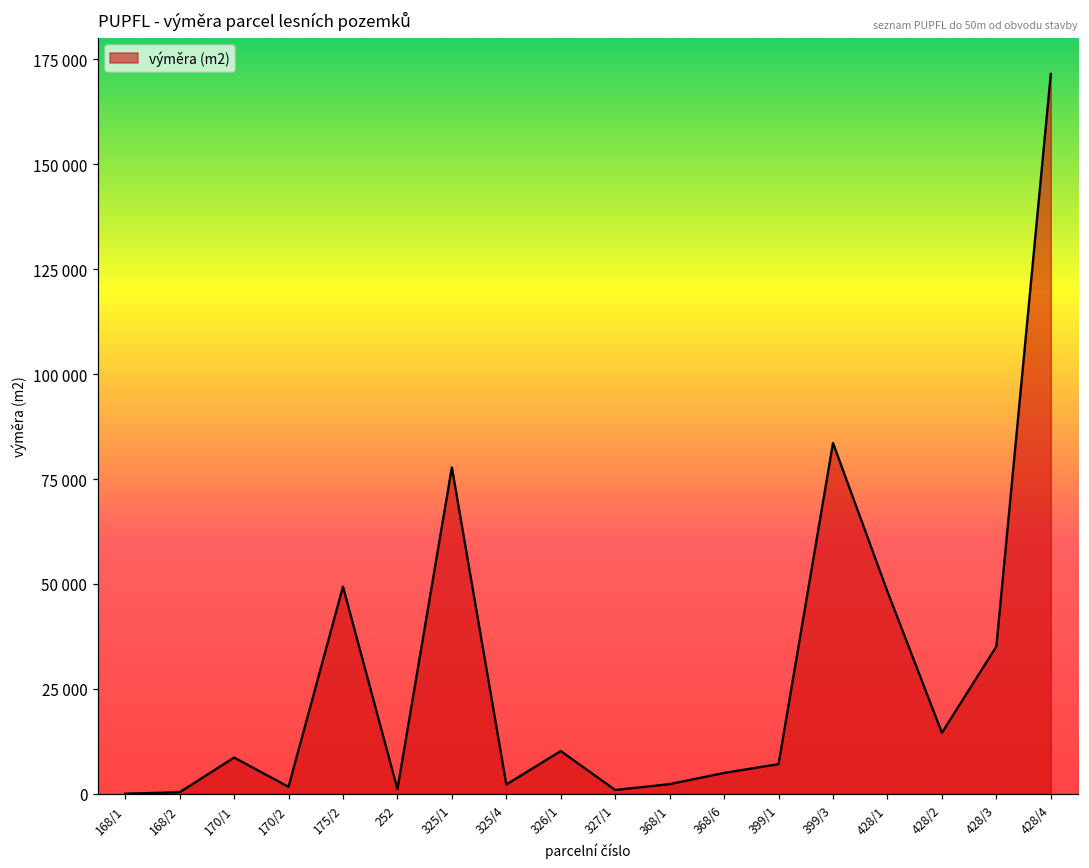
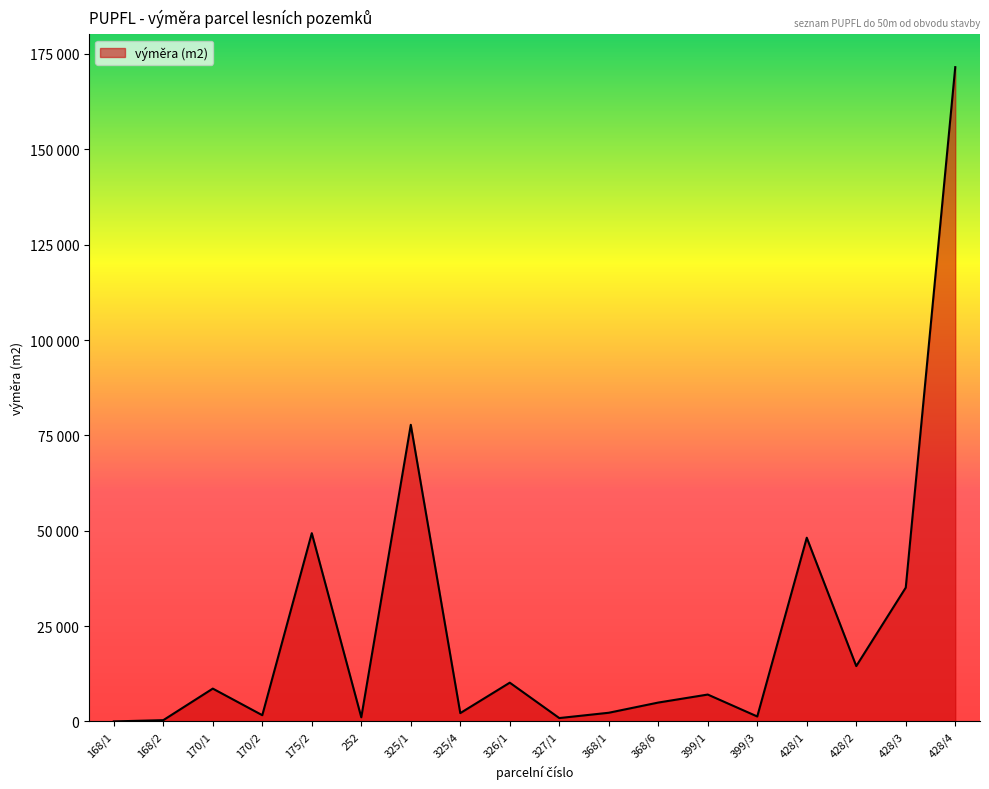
  {
    "168/1": 0,
    "168/2": 0,
    "170/1": 9000,
    "170/2": 2000,
    "175/2": 49000,
    "252": 1000,
    "325/1": 78000,
    "325/4": 2000,
    "326/1": 10000,
    "327/1": 1000,
    "368/1": 2000,
    "368/6": 5000,
    "399/1": 7000,
-   "399/3": 84000,
+   "399/3": 1000,
    "428/1": 48000,
    "428/2": 15000,
    "428/3": 35000,
    "428/4": 172000
  }
